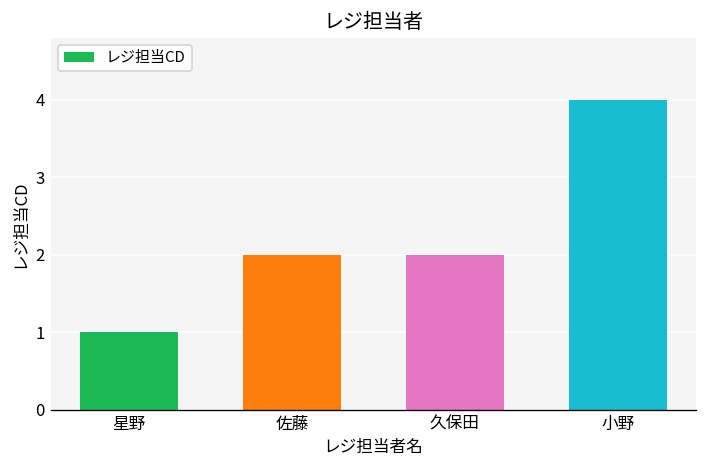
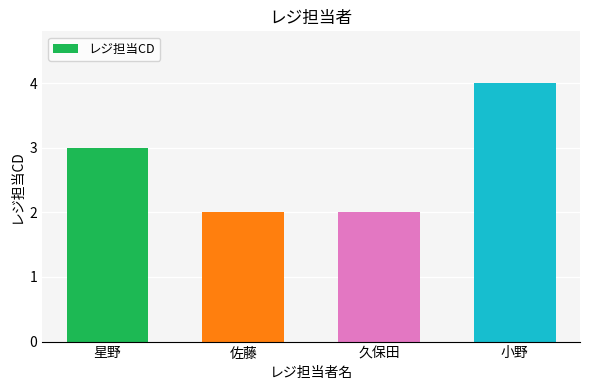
  {
-   "星野": 1,
+   "星野": 3,
    "佐藤": 2,
    "久保田": 2,
    "小野": 4
  }
